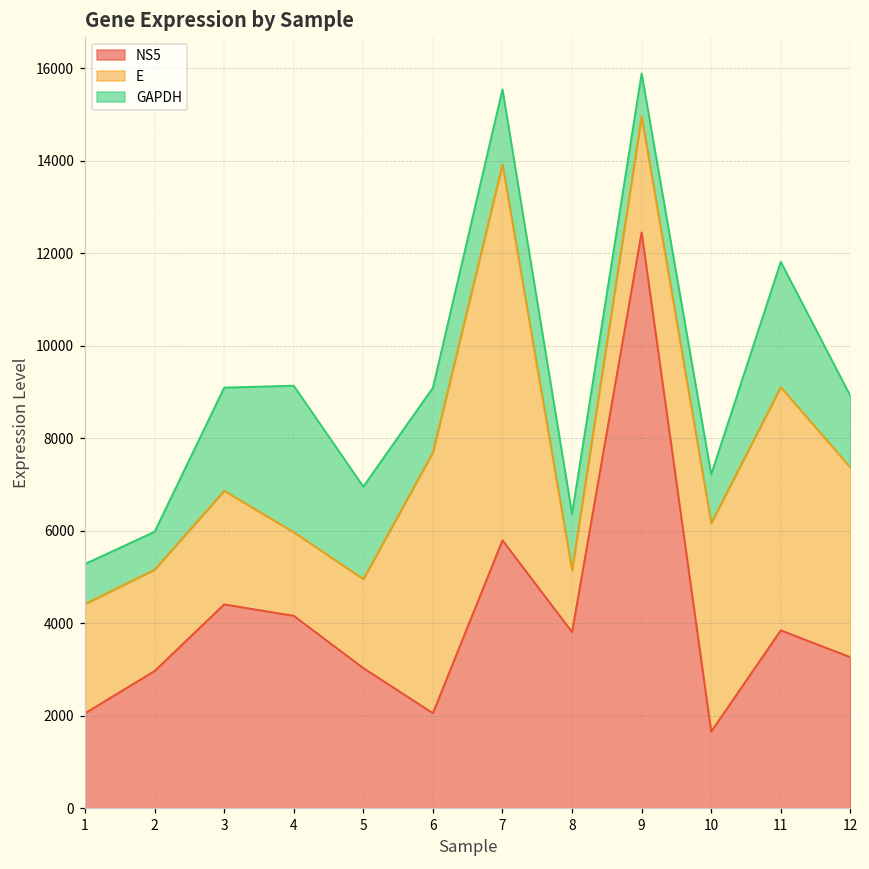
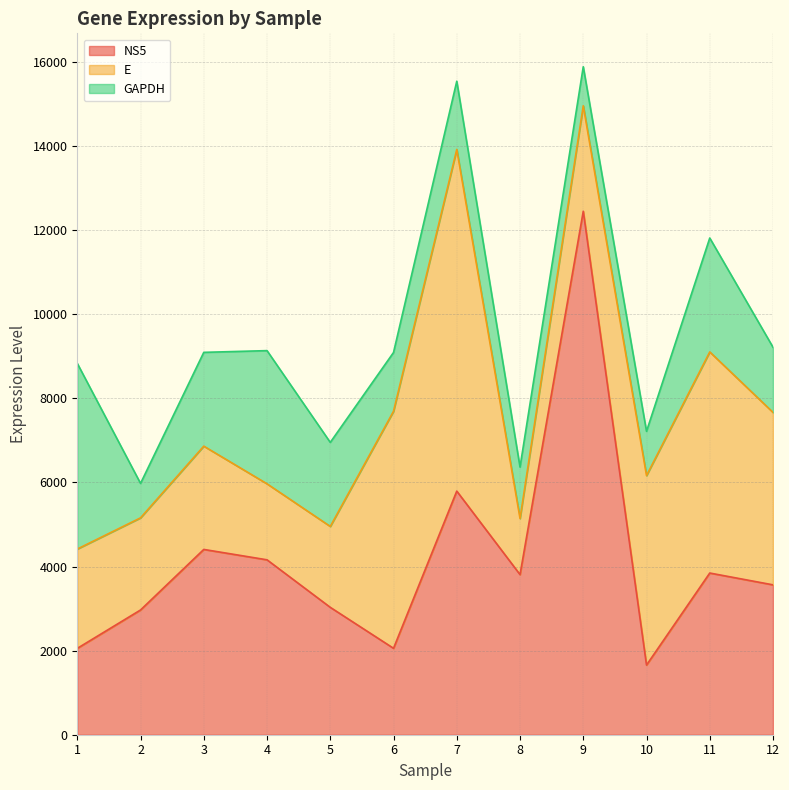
  {
    "NS5": {
      "1": 2100,
      "2": 3000,
      "3": 4400,
      "4": 4200,
      "5": 3000,
      "6": 2100,
      "7": 5800,
      "8": 3800,
      "9": 12400,
      "10": 1700,
      "11": 3800,
-     "12": 3300
+     "12": 3600
    },
    "E": {
      "1": 2400,
      "2": 2200,
      "3": 2500,
      "4": 1800,
      "5": 1900,
      "6": 5600,
      "7": 8100,
      "8": 1300,
      "9": 2500,
      "10": 4500,
      "11": 5300,
      "12": 4100
    },
    "GAPDH": {
-     "1": 900,
+     "1": 4400,
      "2": 800,
      "3": 2200,
      "4": 3200,
      "5": 2000,
      "6": 1400,
      "7": 1600,
      "8": 1200,
      "9": 900,
      "10": 1100,
      "11": 2700,
      "12": 1500
    }
  }
